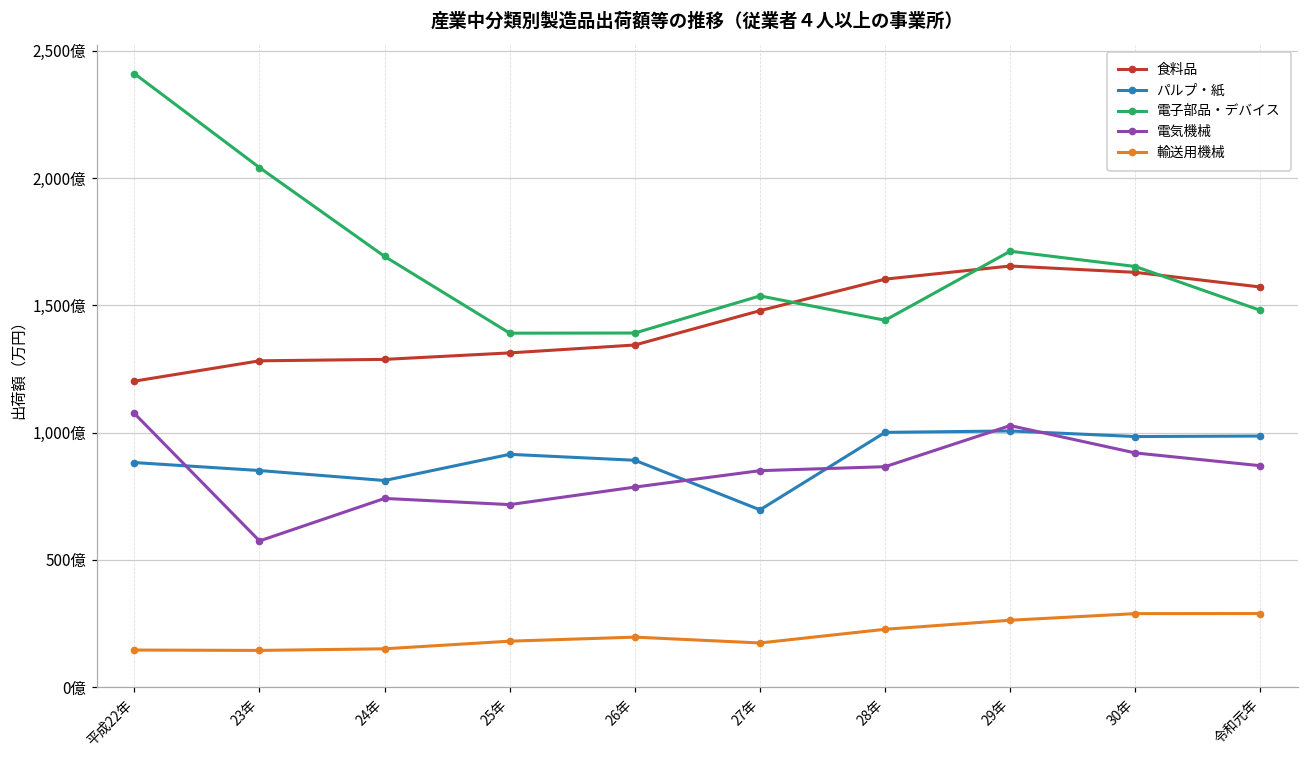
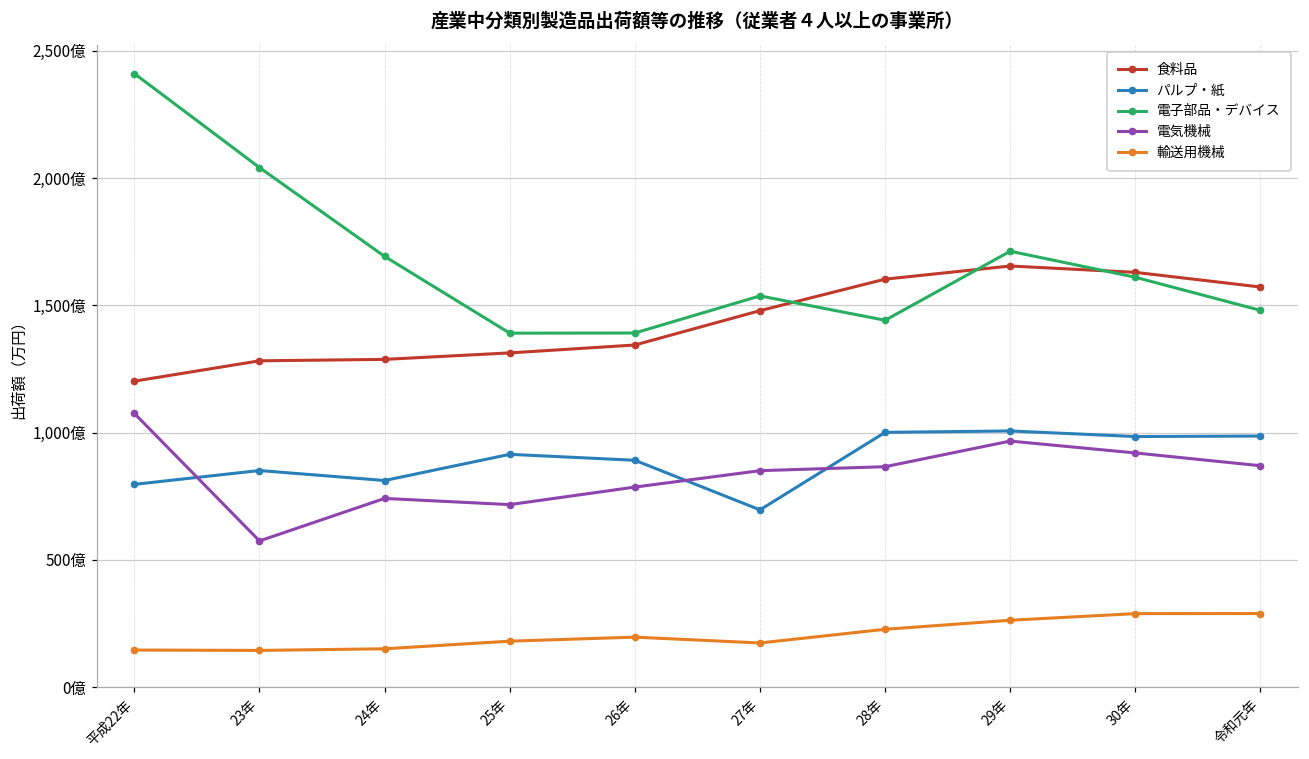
  {
    "食料品": {
      "平成22年": "1,200億",
      "23年": "1,280億",
      "24年": "1,290億",
      "25年": "1,310億",
      "26年": "1,340億",
      "27年": "1,480億",
      "28年": "1,600億",
      "29年": "1,650億",
      "30年": "1,630億",
      "令和元年": "1,570億"
    },
    "パルプ・紙": {
-     "平成22年": "880億",
+     "平成22年": "800億",
      "23年": "850億",
      "24年": "810億",
      "25年": "910億",
      "26年": "890億",
      "27年": "700億",
      "28年": "1,000億",
      "29年": "1,010億",
      "30年": "980億",
      "令和元年": "990億"
    },
    "電子部品・デバイス": {
      "平成22年": "2,410億",
      "23年": "2,040億",
      "24年": "1,690億",
      "25年": "1,390億",
      "26年": "1,390億",
      "27年": "1,540億",
      "28年": "1,440億",
      "29年": "1,710億",
-     "30年": "1,650億",
+     "30年": "1,610億",
      "令和元年": "1,480億"
    },
    "電気機械": {
      "平成22年": "1,080億",
      "23年": "570億",
      "24年": "740億",
      "25年": "720億",
      "26年": "790億",
      "27年": "850億",
      "28年": "870億",
-     "29年": "1,030億",
+     "29年": "970億",
      "30年": "920億",
      "令和元年": "870億"
    },
    "輸送用機械": {
      "平成22年": "150億",
      "23年": "140億",
      "24年": "150億",
      "25年": "180億",
      "26年": "200億",
      "27年": "170億",
      "28年": "230億",
      "29年": "260億",
      "30年": "290億",
      "令和元年": "290億"
    }
  }
